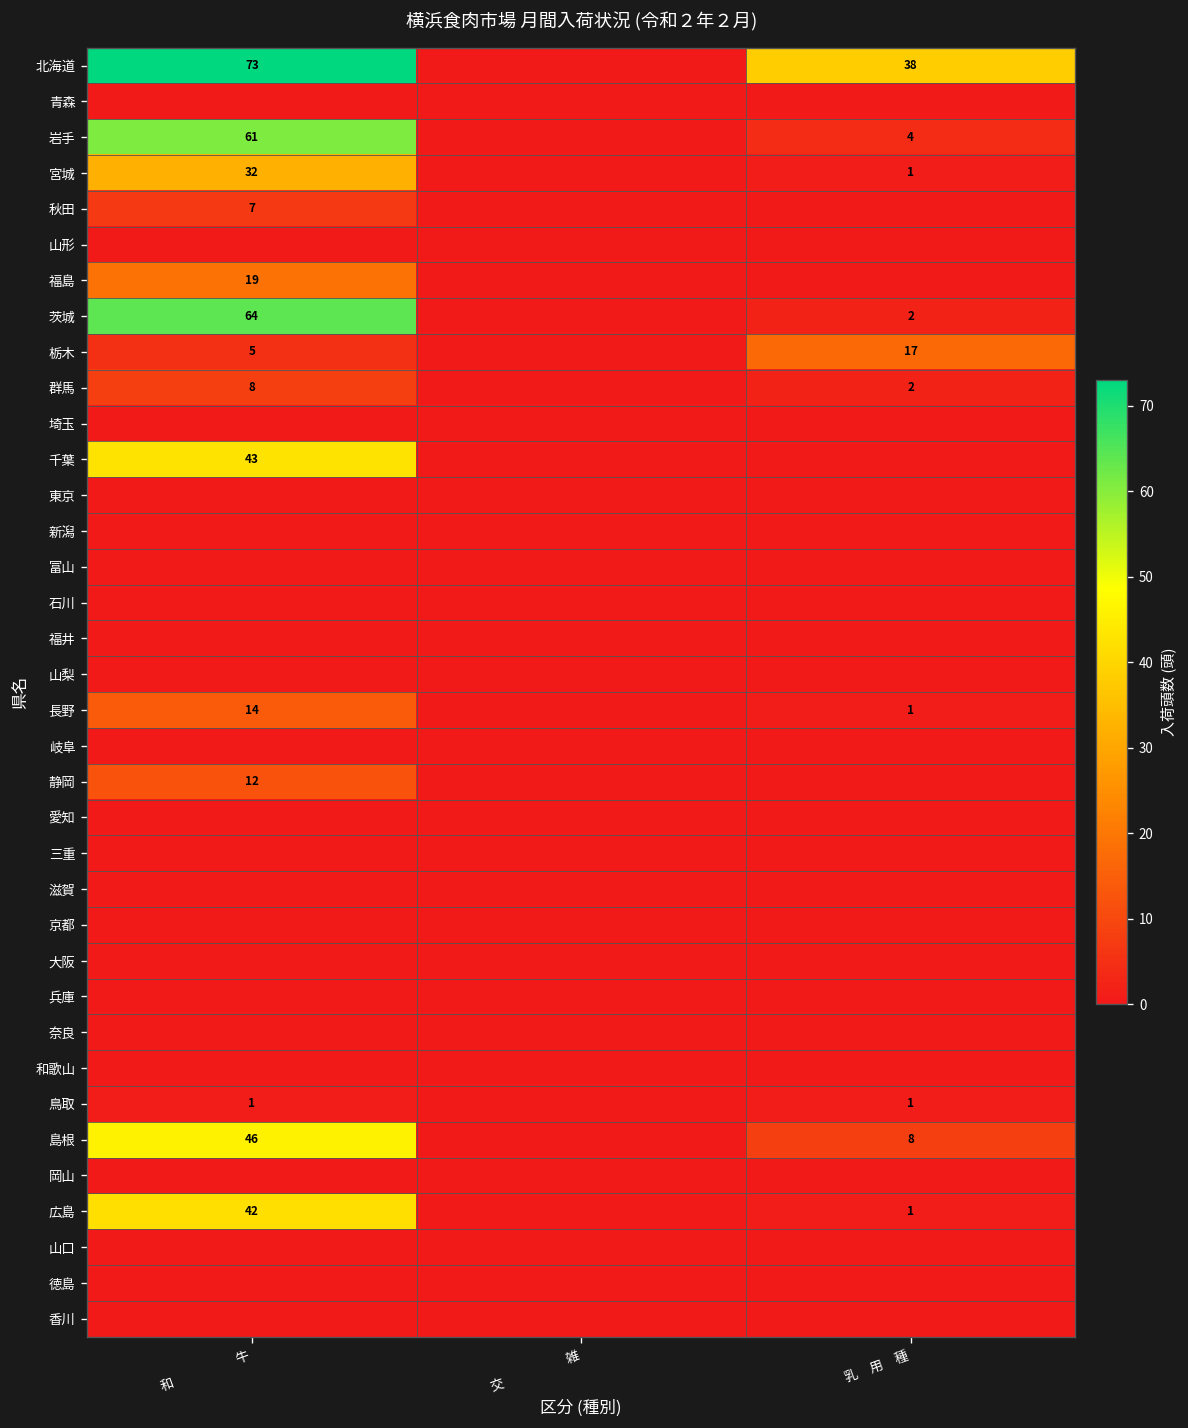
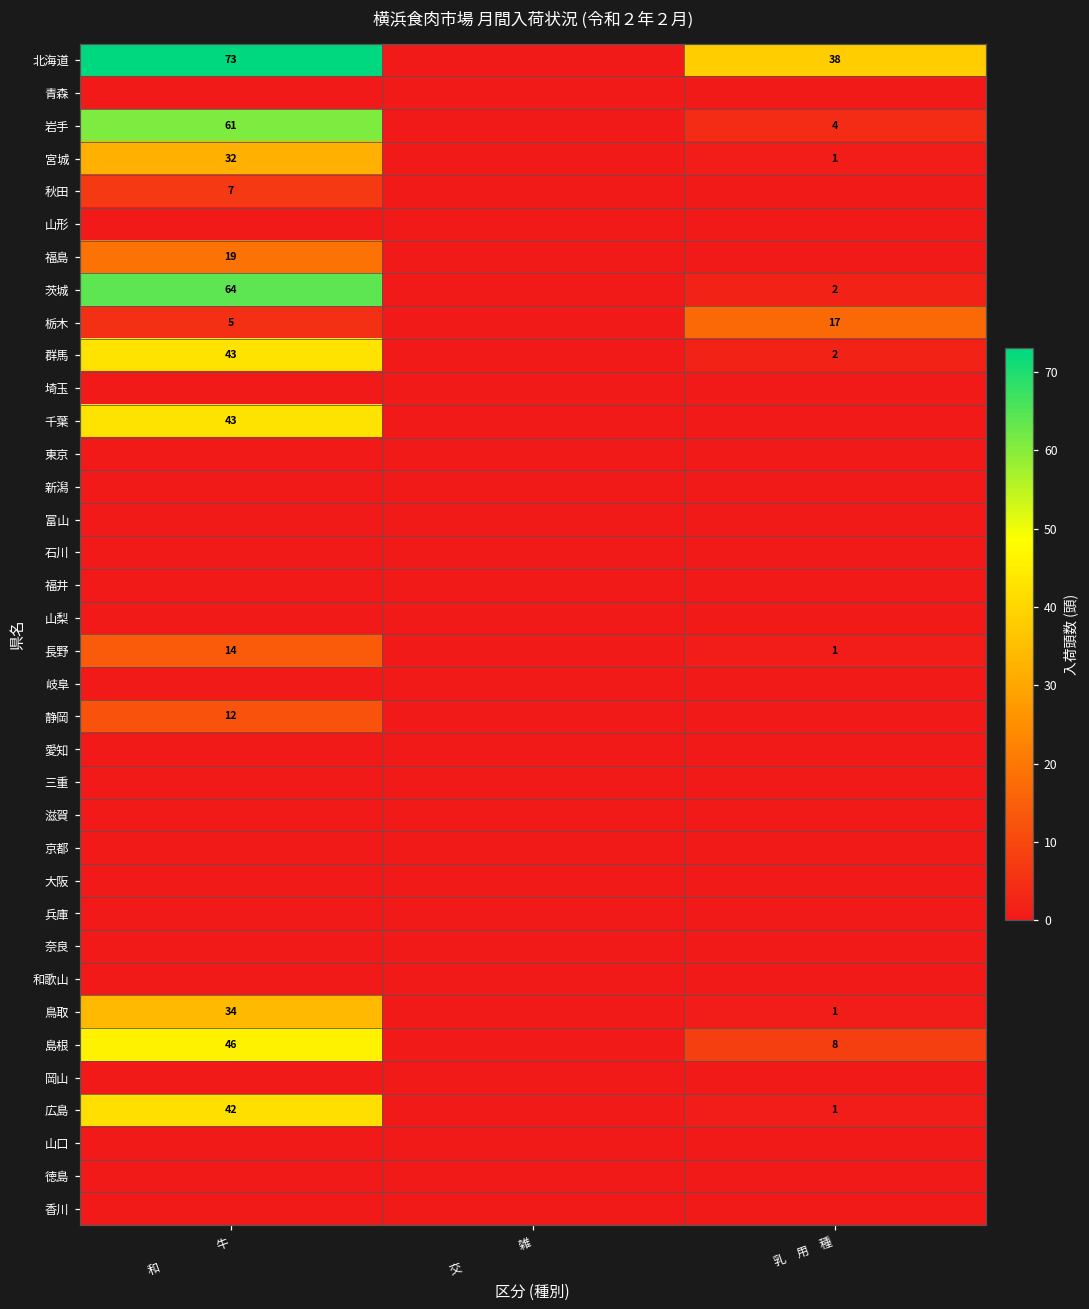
  {
    "北海道": {
      "和 牛": 73,
      "乳 用 種": 38
    },
    "岩手": {
      "和 牛": 61,
      "乳 用 種": 4
    },
    "宮城": {
      "和 牛": 32,
      "乳 用 種": 1
    },
    "秋田": {
      "和 牛": 7
    },
    "福島": {
      "和 牛": 19
    },
    "茨城": {
      "和 牛": 64,
      "乳 用 種": 2
    },
    "栃木": {
      "和 牛": 5,
      "乳 用 種": 17
    },
    "群馬": {
-     "和 牛": 8,
+     "和 牛": 43,
      "乳 用 種": 2
    },
    "千葉": {
      "和 牛": 43
    },
    "長野": {
      "和 牛": 14,
      "乳 用 種": 1
    },
    "静岡": {
      "和 牛": 12
    },
    "鳥取": {
-     "和 牛": 1,
+     "和 牛": 34,
      "乳 用 種": 1
    },
    "島根": {
      "和 牛": 46,
      "乳 用 種": 8
    },
    "広島": {
      "和 牛": 42,
      "乳 用 種": 1
    }
  }
